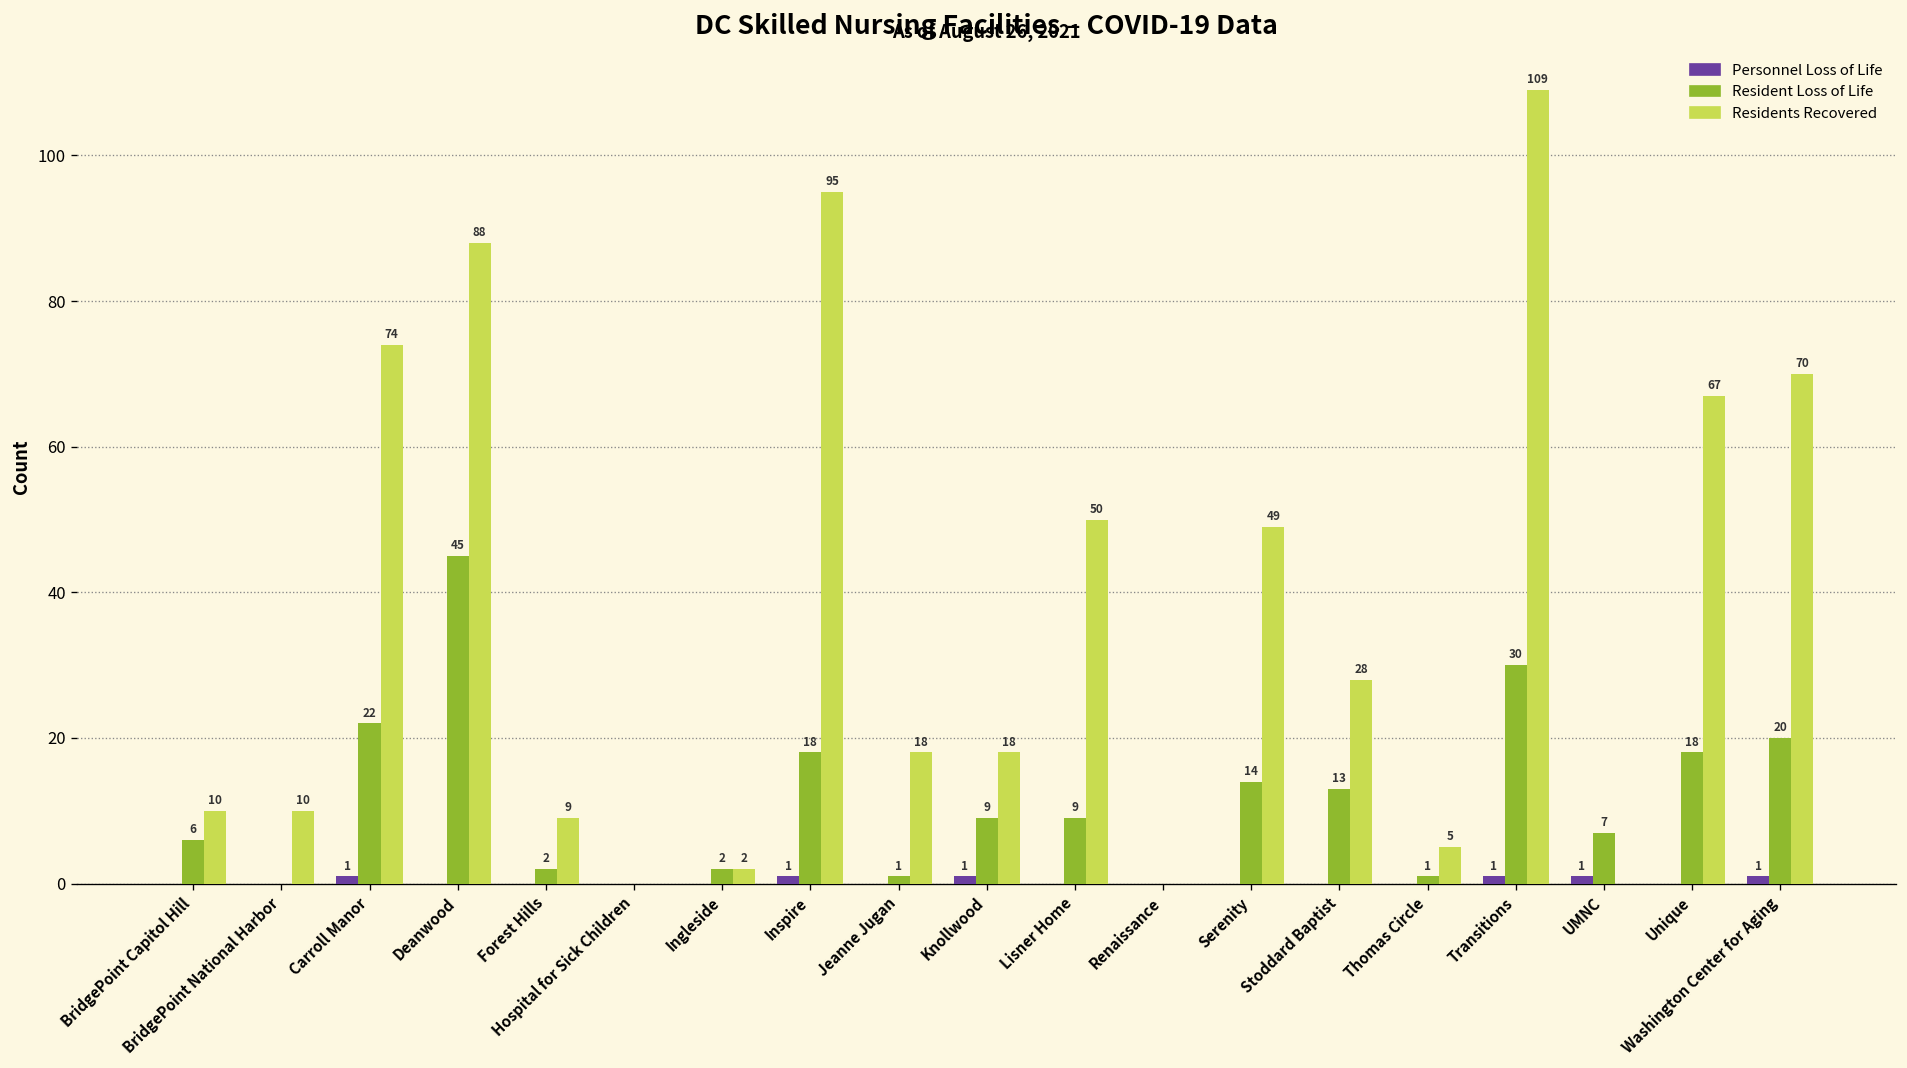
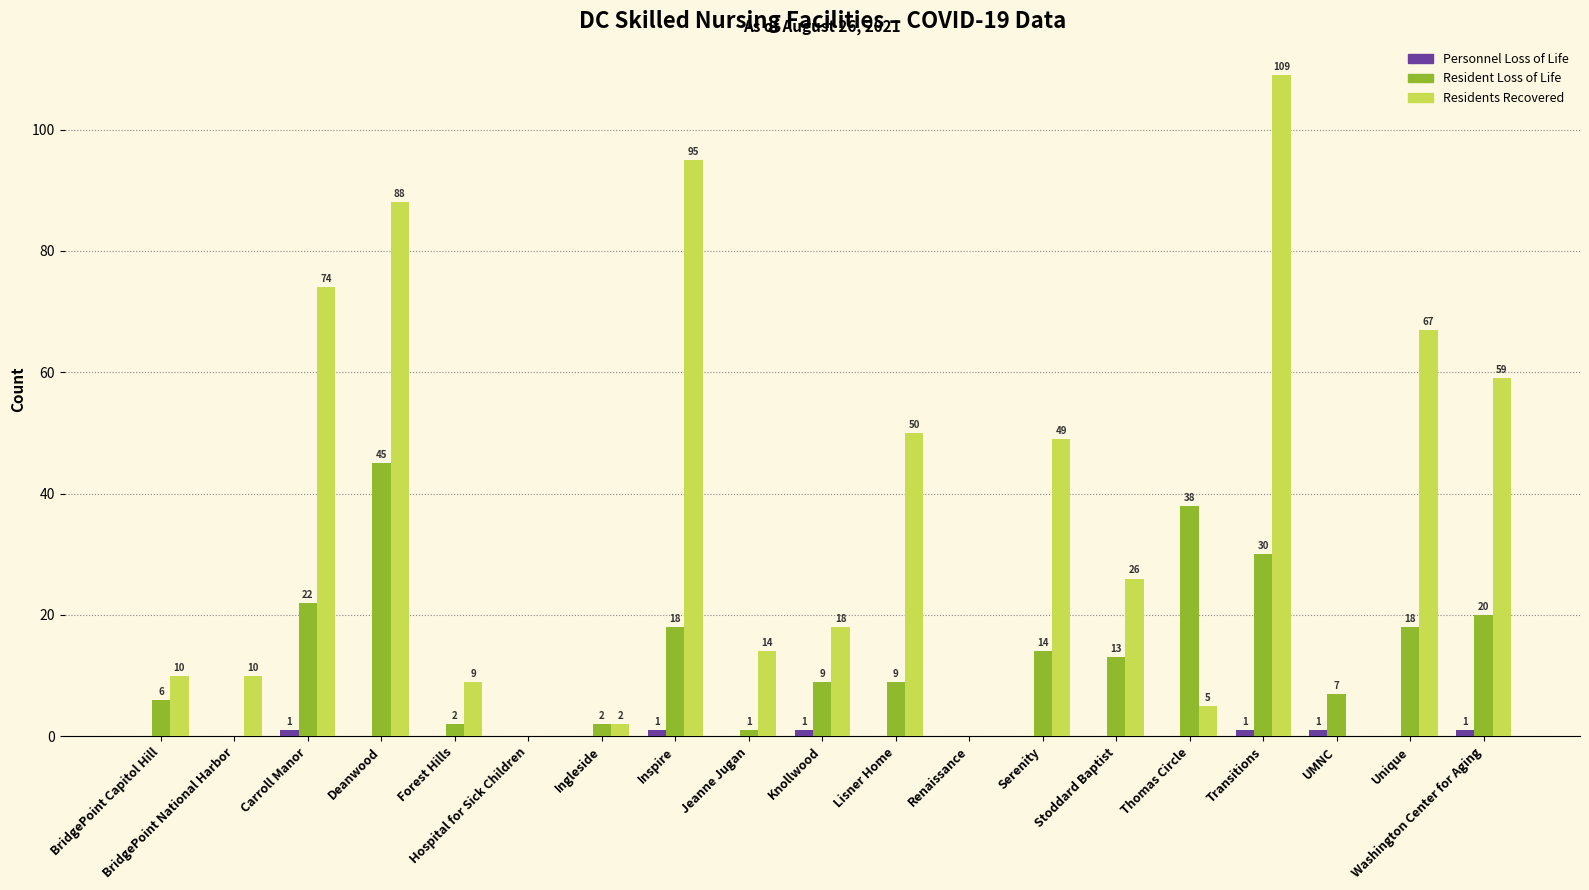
  {
    "Personnel Loss of Life": {
      "Carroll Manor": 1,
      "Inspire": 1,
      "Knollwood": 1,
      "Transitions": 1,
      "UMNC": 1,
      "Washington Center for Aging": 1
    },
    "Resident Loss of Life": {
      "BridgePoint Capitol Hill": 6,
      "Carroll Manor": 22,
      "Deanwood": 45,
      "Forest Hills": 2,
      "Ingleside": 2,
      "Inspire": 18,
      "Jeanne Jugan": 1,
      "Knollwood": 9,
      "Lisner Home": 9,
      "Serenity": 14,
      "Stoddard Baptist": 13,
-     "Thomas Circle": 1,
+     "Thomas Circle": 38,
      "Transitions": 30,
      "UMNC": 7,
      "Unique": 18,
      "Washington Center for Aging": 20
    },
    "Residents Recovered": {
      "BridgePoint Capitol Hill": 10,
      "BridgePoint National Harbor": 10,
      "Carroll Manor": 74,
      "Deanwood": 88,
      "Forest Hills": 9,
      "Ingleside": 2,
      "Inspire": 95,
-     "Jeanne Jugan": 18,
+     "Jeanne Jugan": 14,
      "Knollwood": 18,
      "Lisner Home": 50,
      "Serenity": 49,
-     "Stoddard Baptist": 28,
+     "Stoddard Baptist": 26,
      "Thomas Circle": 5,
      "Transitions": 109,
      "Unique": 67,
-     "Washington Center for Aging": 70
+     "Washington Center for Aging": 59
    }
  }
